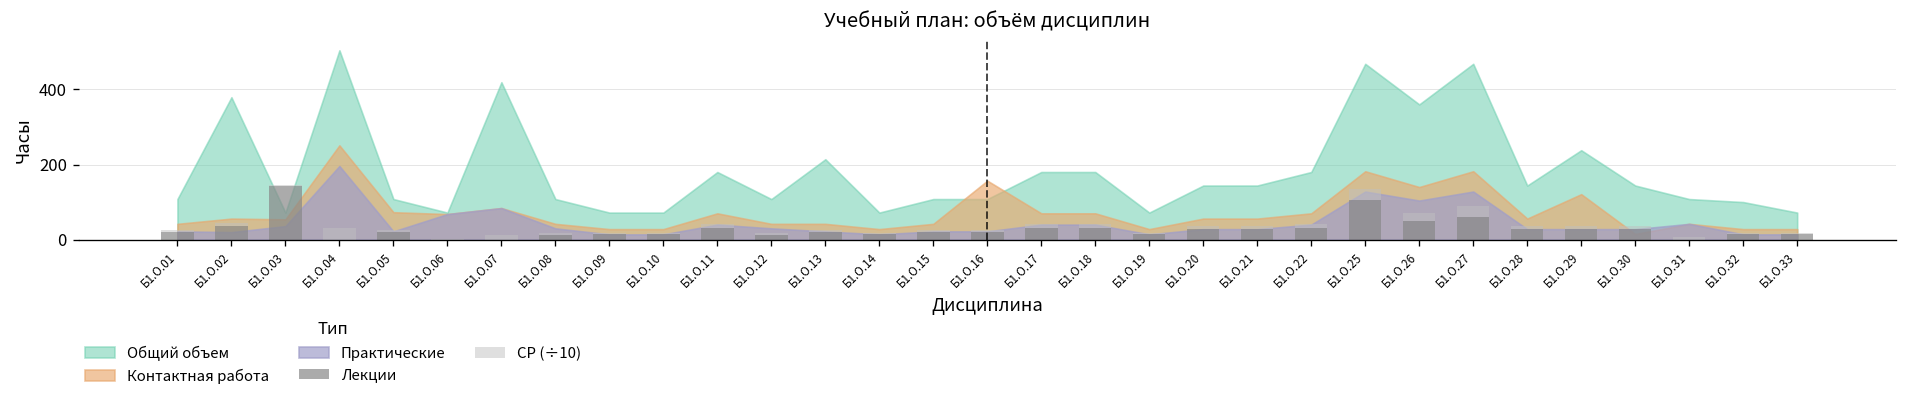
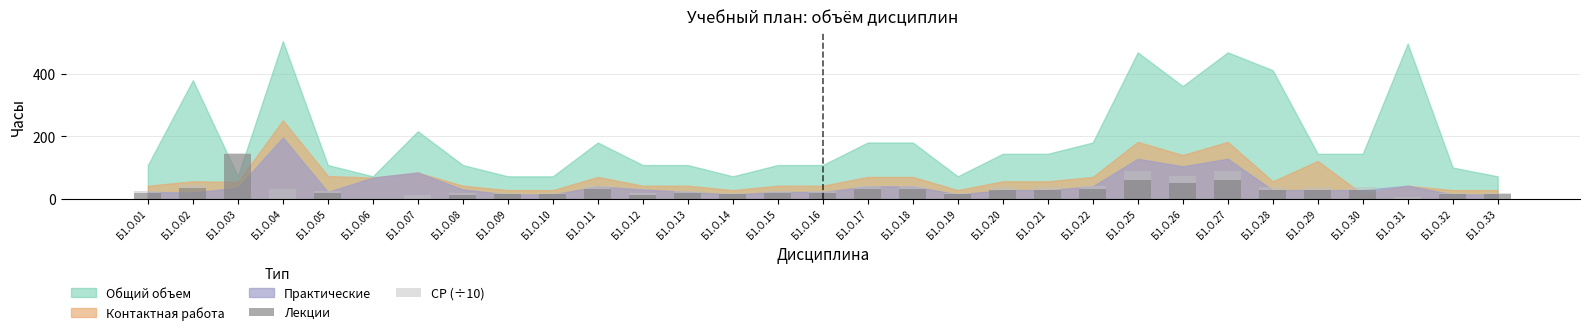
  {
    "Лекции": {
      "Б1.О.01": 20,
      "Б1.О.02": 40,
      "Б1.О.03": 140,
      "Б1.О.04": 0,
      "Б1.О.05": 20,
      "Б1.О.06": 0,
      "Б1.О.07": 0,
      "Б1.О.08": 10,
      "Б1.О.09": 10,
      "Б1.О.10": 10,
      "Б1.О.11": 30,
      "Б1.О.12": 10,
      "Б1.О.13": 20,
      "Б1.О.14": 10,
      "Б1.О.15": 20,
      "Б1.О.16": 20,
      "Б1.О.17": 30,
      "Б1.О.18": 30,
      "Б1.О.19": 10,
      "Б1.О.20": 30,
      "Б1.О.21": 30,
      "Б1.О.22": 30,
-     "Б1.О.25": 110,
+     "Б1.О.25": 60,
      "Б1.О.26": 50,
      "Б1.О.27": 60,
      "Б1.О.28": 30,
      "Б1.О.29": 30,
      "Б1.О.30": 30,
      "Б1.О.31": 0,
      "Б1.О.32": 10,
      "Б1.О.33": 10
    },
    "Общий объем": {
      "Б1.О.01": 110,
      "Б1.О.02": 380,
      "Б1.О.03": 70,
      "Б1.О.04": 500,
      "Б1.О.05": 110,
-     "Б1.О.07": 420,
+     "Б1.О.07": 220,
      "Б1.О.08": 110,
      "Б1.О.09": 70,
      "Б1.О.10": 70,
      "Б1.О.11": 180,
      "Б1.О.12": 110,
-     "Б1.О.13": 210,
+     "Б1.О.13": 110,
      "Б1.О.14": 70,
      "Б1.О.15": 110,
      "Б1.О.16": 110,
      "Б1.О.17": 180,
      "Б1.О.18": 180,
      "Б1.О.19": 70,
      "Б1.О.20": 140,
      "Б1.О.21": 140,
      "Б1.О.22": 180,
      "Б1.О.25": 470,
      "Б1.О.26": 360,
      "Б1.О.27": 470,
-     "Б1.О.28": 140,
-     "Б1.О.29": 240,
+     "Б1.О.28": 410,
+     "Б1.О.29": 140,
      "Б1.О.30": 140,
-     "Б1.О.31": 110,
+     "Б1.О.31": 500,
      "Б1.О.32": 100,
      "Б1.О.33": 70
    },
    "Контактная работа": {
      "Б1.О.01": 40,
      "Б1.О.02": 60,
      "Б1.О.03": 50,
      "Б1.О.04": 250,
      "Б1.О.05": 70,
      "Б1.О.08": 40,
      "Б1.О.09": 30,
      "Б1.О.10": 30,
      "Б1.О.11": 70,
      "Б1.О.12": 40,
      "Б1.О.13": 40,
      "Б1.О.14": 30,
      "Б1.О.15": 40,
-     "Б1.О.16": 160,
+     "Б1.О.16": 40,
      "Б1.О.17": 70,
      "Б1.О.18": 70,
      "Б1.О.19": 30,
      "Б1.О.20": 60,
      "Б1.О.21": 60,
      "Б1.О.22": 70,
      "Б1.О.25": 180,
      "Б1.О.26": 140,
      "Б1.О.27": 180,
      "Б1.О.28": 60,
      "Б1.О.29": 120,
      "Б1.О.30": 20,
      "Б1.О.32": 30,
      "Б1.О.33": 30
    }
  }
